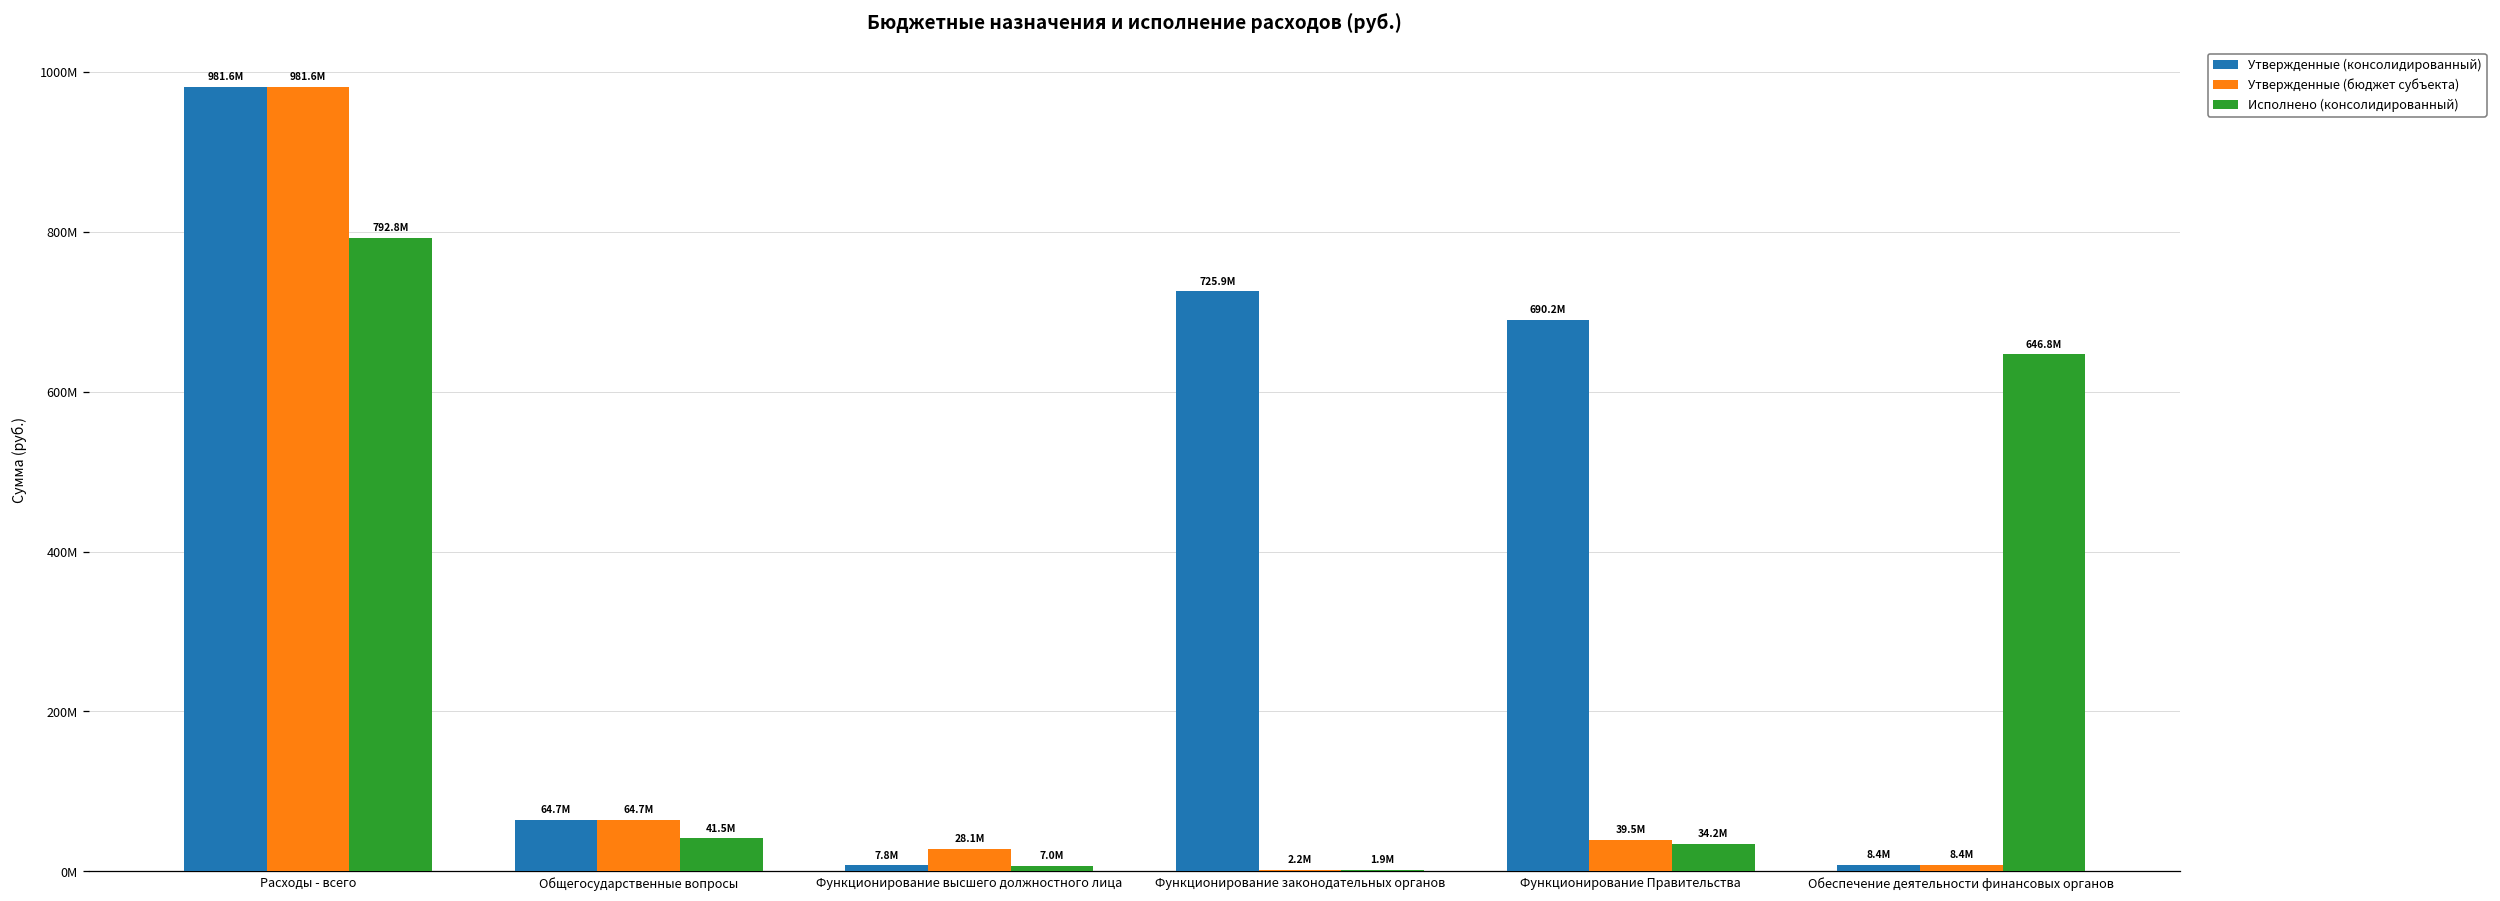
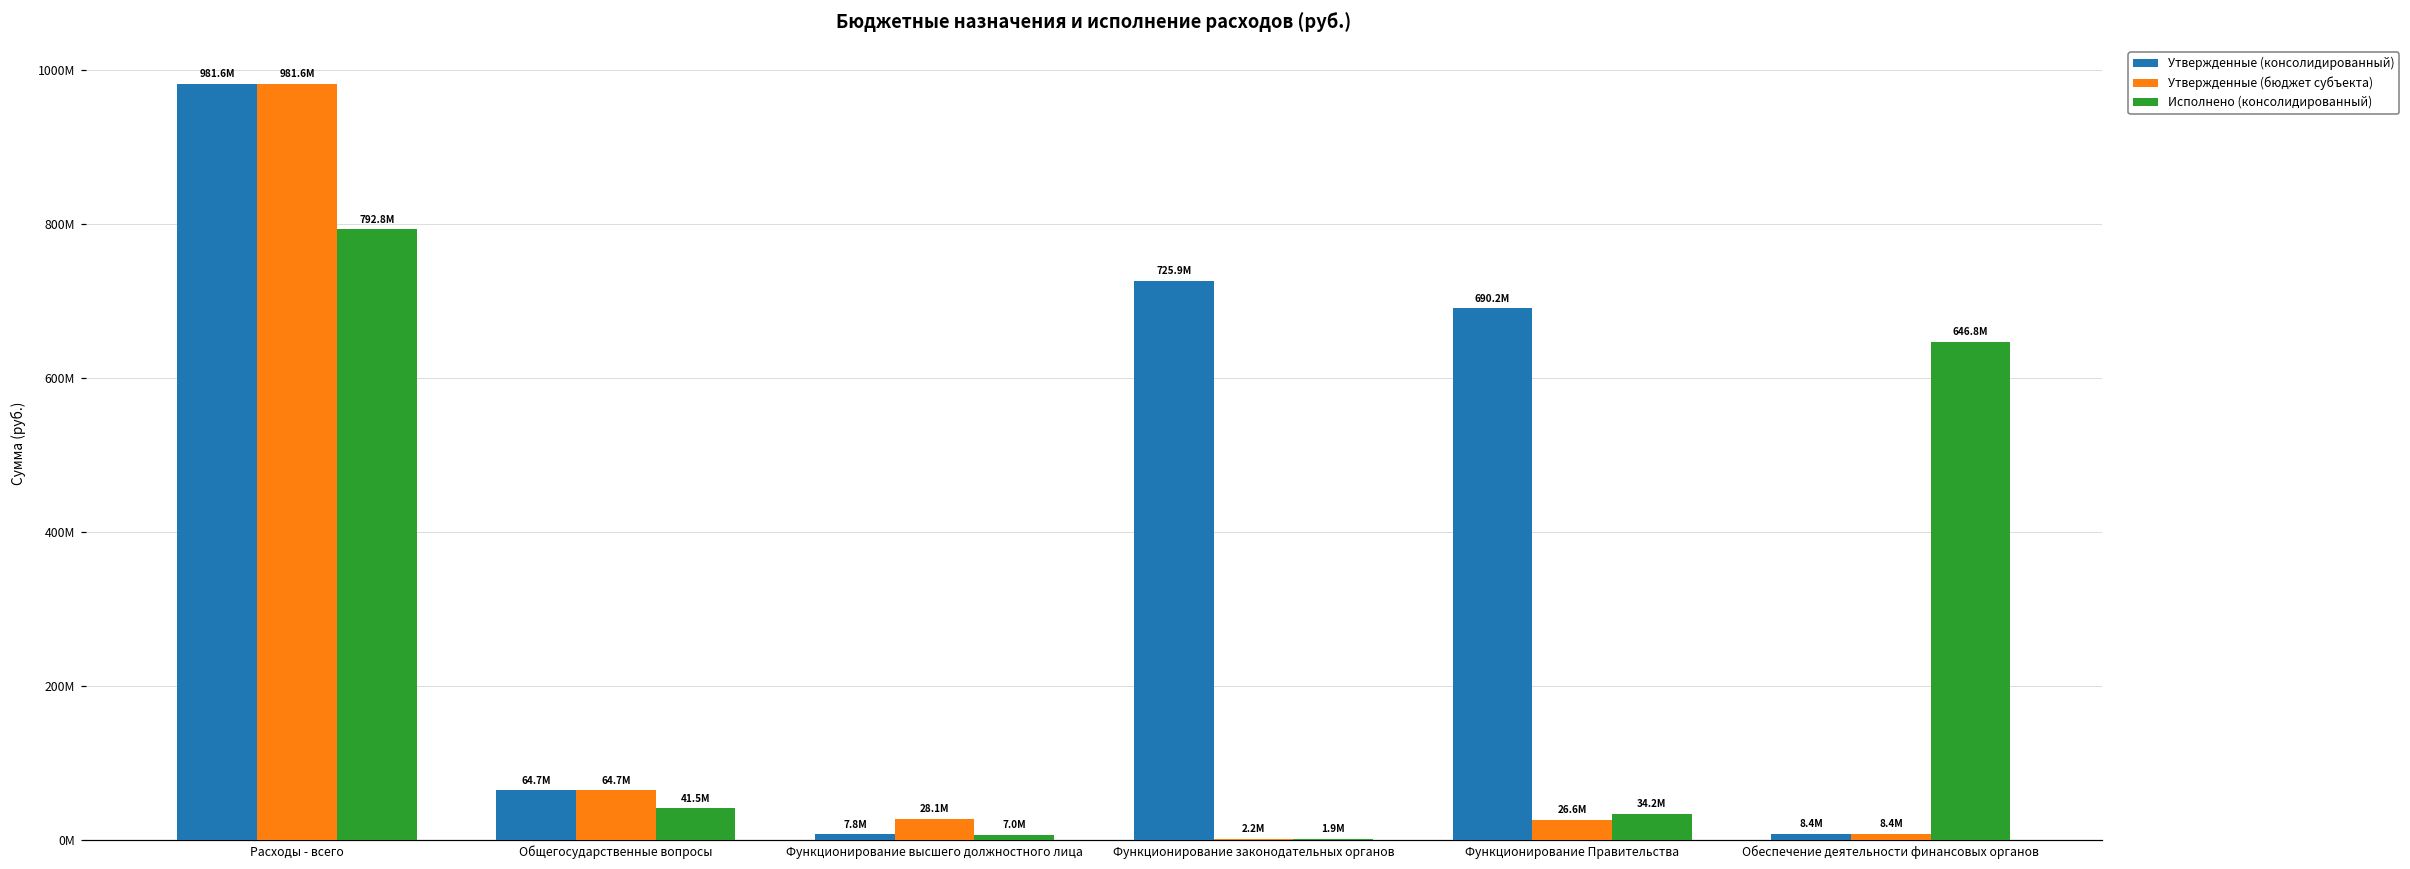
  {
    "Утвержденные (консолидированный)": {
      "Расходы - всего": "981.6M",
      "Общегосударственные вопросы": "64.7M",
      "Функционирование высшего должностного лица": "7.8M",
      "Функционирование законодательных органов": "725.9M",
      "Функционирование Правительства": "690.2M",
      "Обеспечение деятельности финансовых органов": "8.4M"
    },
    "Утвержденные (бюджет субъекта)": {
      "Расходы - всего": "981.6M",
      "Общегосударственные вопросы": "64.7M",
      "Функционирование высшего должностного лица": "28.1M",
      "Функционирование законодательных органов": "2.2M",
-     "Функционирование Правительства": "39.5M",
+     "Функционирование Правительства": "26.6M",
      "Обеспечение деятельности финансовых органов": "8.4M"
    },
    "Исполнено (консолидированный)": {
      "Расходы - всего": "792.8M",
      "Общегосударственные вопросы": "41.5M",
      "Функционирование высшего должностного лица": "7.0M",
      "Функционирование законодательных органов": "1.9M",
      "Функционирование Правительства": "34.2M",
      "Обеспечение деятельности финансовых органов": "646.8M"
    }
  }
